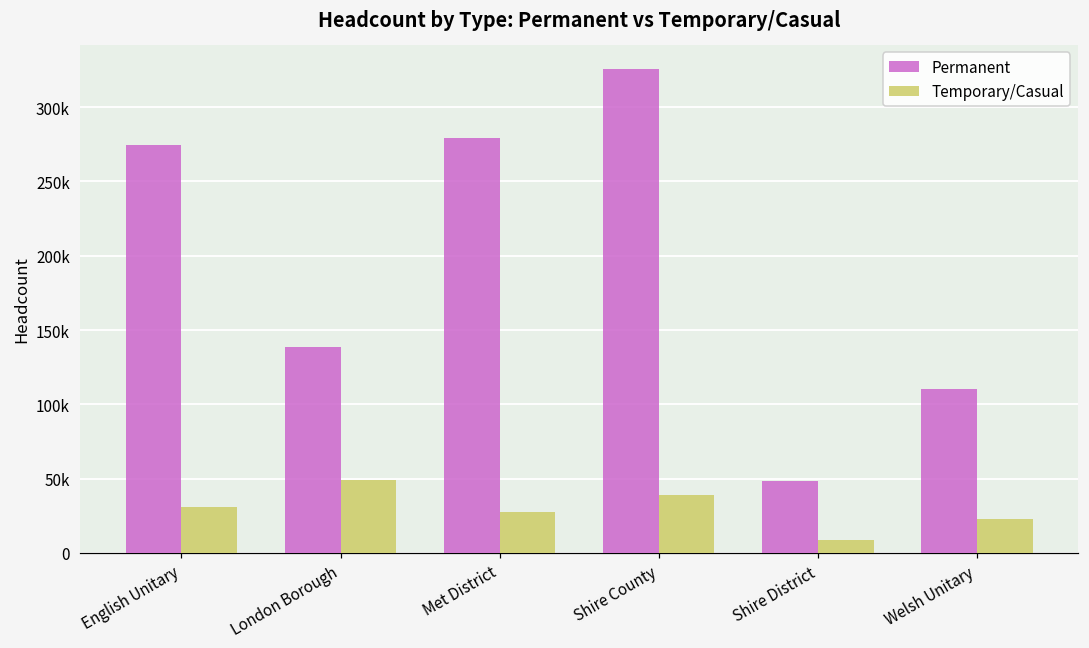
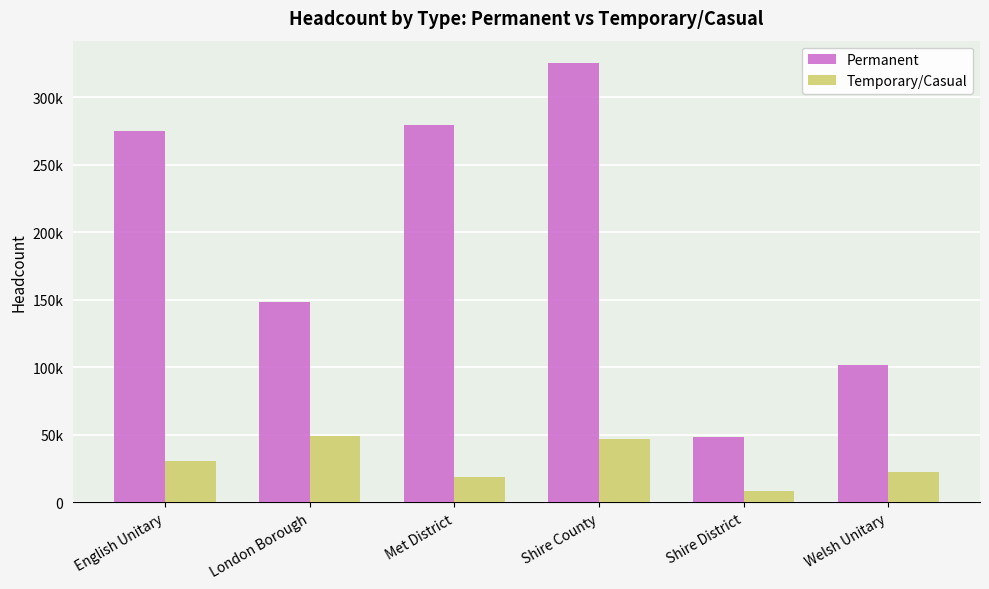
  {
    "Permanent": {
      "English Unitary": 275000,
-     "London Borough": 138000,
+     "London Borough": 148000,
      "Met District": 279000,
      "Shire County": 326000,
      "Shire District": 48000,
-     "Welsh Unitary": 110000
+     "Welsh Unitary": 102000
    },
    "Temporary/Casual": {
      "English Unitary": 31000,
      "London Borough": 49000,
-     "Met District": 27000,
-     "Shire County": 39000,
+     "Met District": 19000,
+     "Shire County": 47000,
      "Shire District": 8000,
      "Welsh Unitary": 23000
    }
  }
